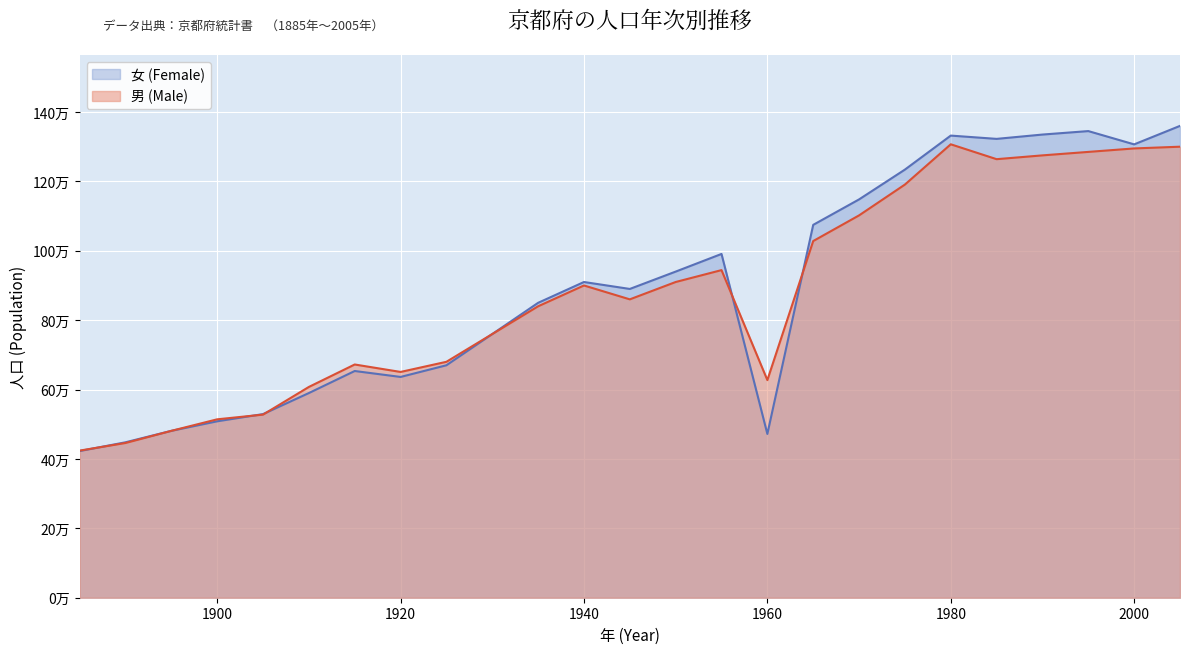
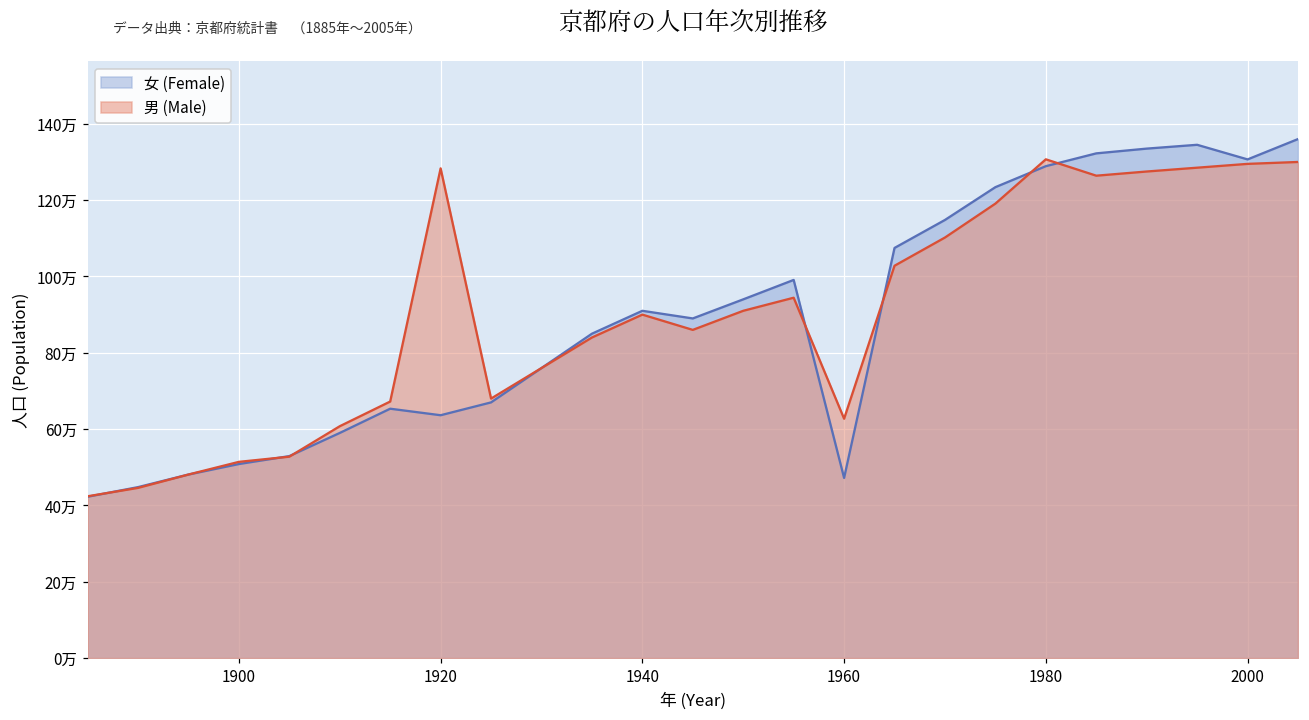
  {
    "女 (Female)": {
      "1920": "64万",
      "1940": "91万",
      "1960": "47万",
-     "1980": "133万",
+     "1980": "129万",
      "2000": "131万"
    },
    "男 (Male)": {
-     "1920": "65万",
+     "1920": "128万",
      "1940": "90万",
      "1960": "63万",
      "1980": "131万",
      "2000": "130万"
    }
  }
